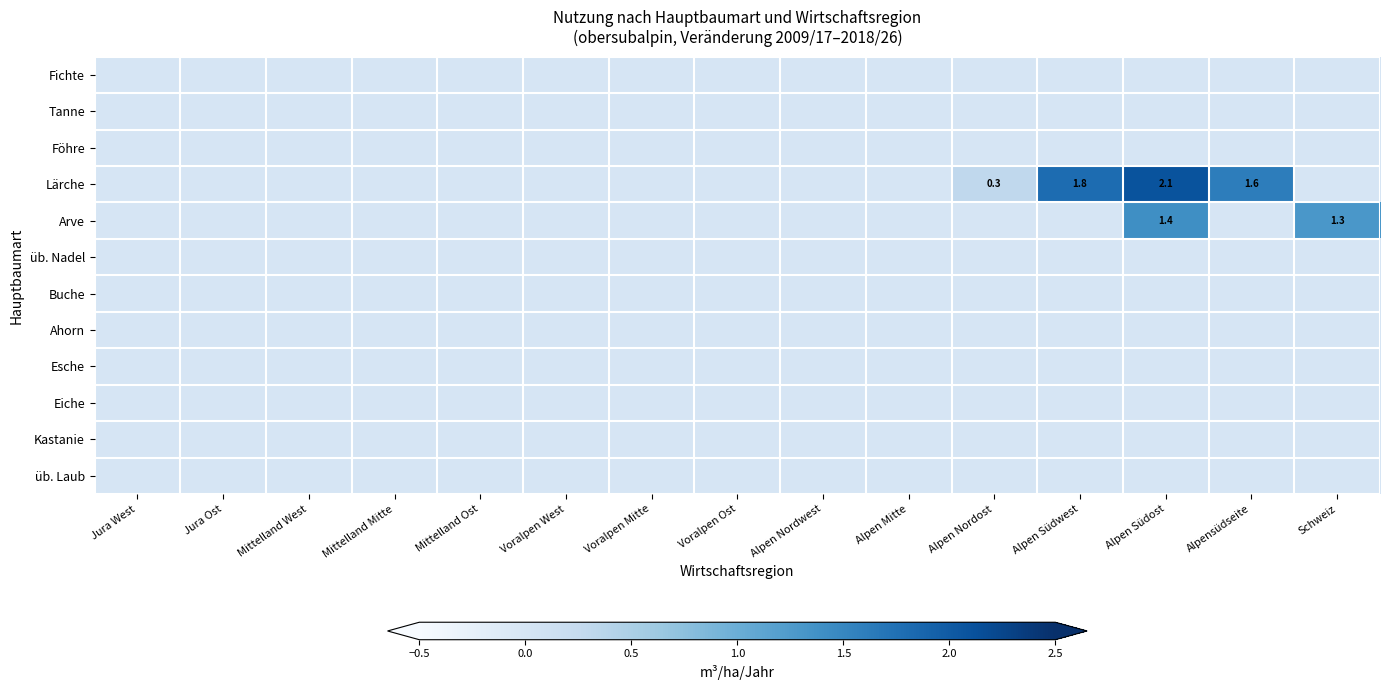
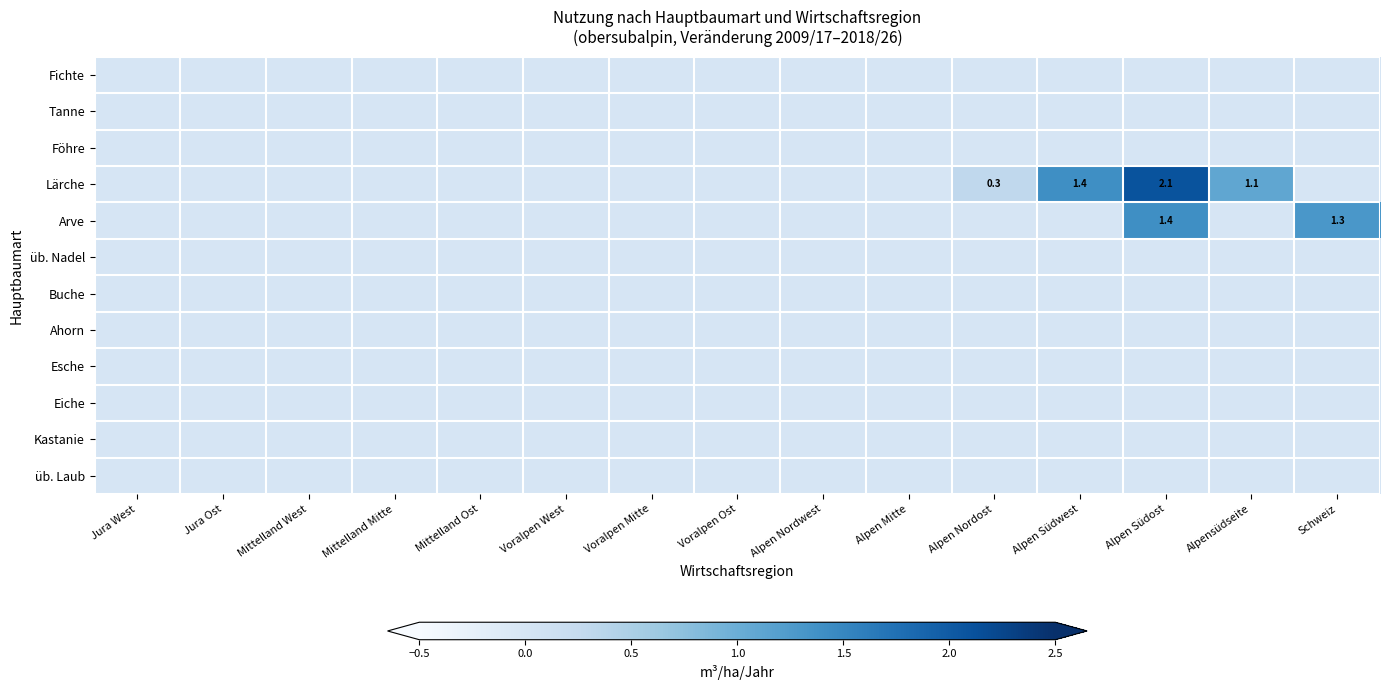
  {
    "Lärche": {
      "Alpen Nordost": 0.3,
-     "Alpen Südwest": 1.8,
+     "Alpen Südwest": 1.4,
      "Alpen Südost": 2.1,
-     "Alpensüdseite": 1.6
+     "Alpensüdseite": 1.1
    },
    "Arve": {
      "Alpen Südost": 1.4,
      "Schweiz": 1.3
    }
  }
